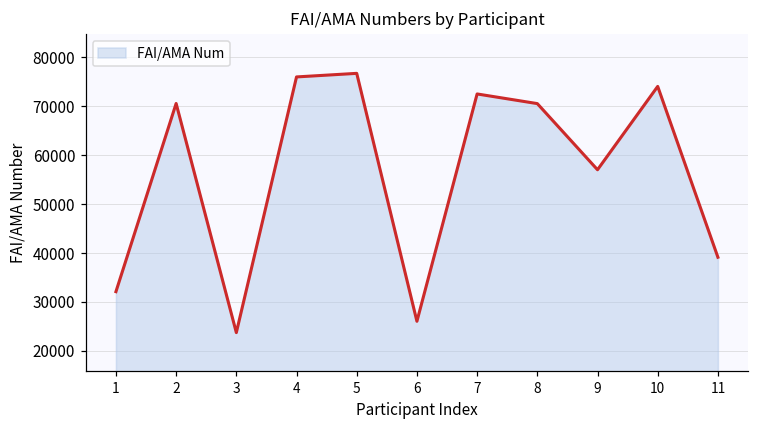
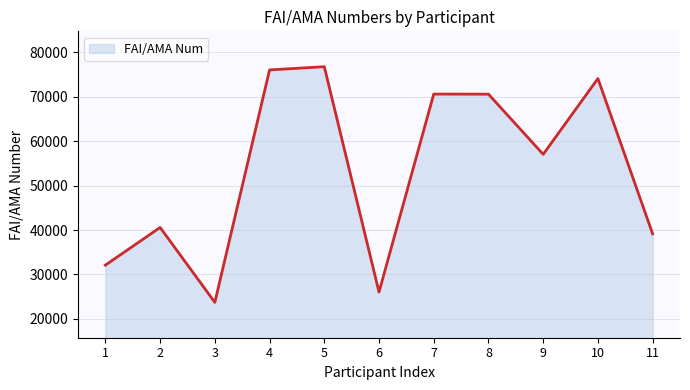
  {
    "1": 32000,
-   "2": 71000,
+   "2": 41000,
    "3": 24000,
    "4": 76000,
    "5": 77000,
    "6": 26000,
-   "7": 73000,
+   "7": 71000,
    "8": 71000,
    "9": 57000,
    "10": 74000,
    "11": 39000
  }
